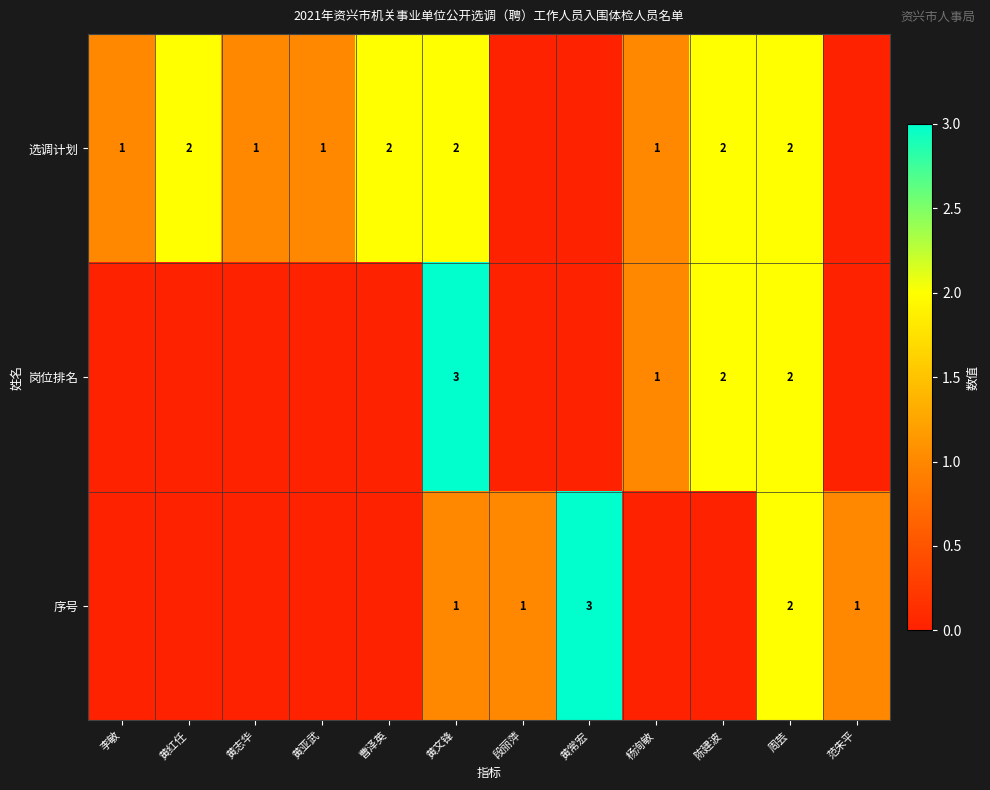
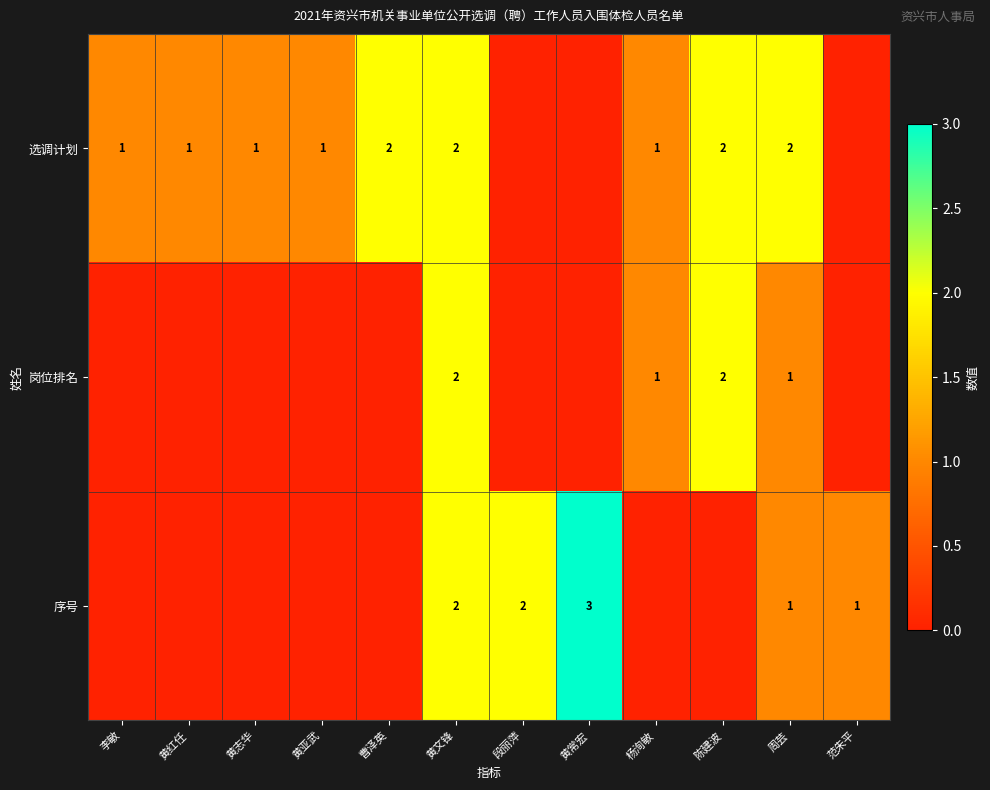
  {
    "选调计划": {
      "李敏": 1,
-     "黄红任": 2,
+     "黄红任": 1,
      "黄志华": 1,
      "黄亚武": 1,
      "曹泽英": 2,
      "黄文锋": 2,
      "杨洵敏": 1,
      "陈建波": 2,
      "周芸": 2
    },
    "岗位排名": {
-     "黄文锋": 3,
+     "黄文锋": 2,
      "杨洵敏": 1,
      "陈建波": 2,
-     "周芸": 2
+     "周芸": 1
    },
    "序号": {
-     "黄文锋": 1,
-     "段丽萍": 1,
+     "黄文锋": 2,
+     "段丽萍": 2,
      "黄常宏": 3,
-     "周芸": 2,
+     "周芸": 1,
      "范朱平": 1
    }
  }
